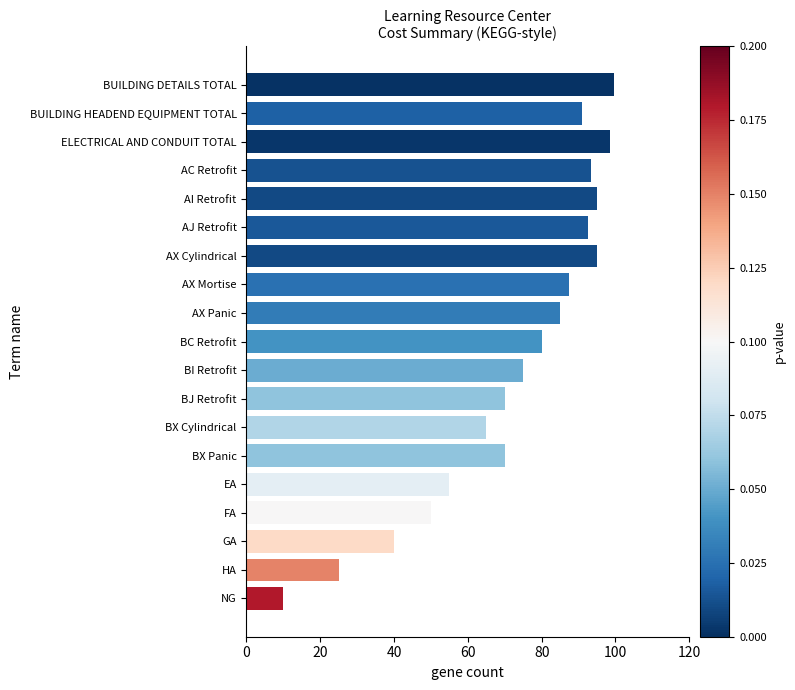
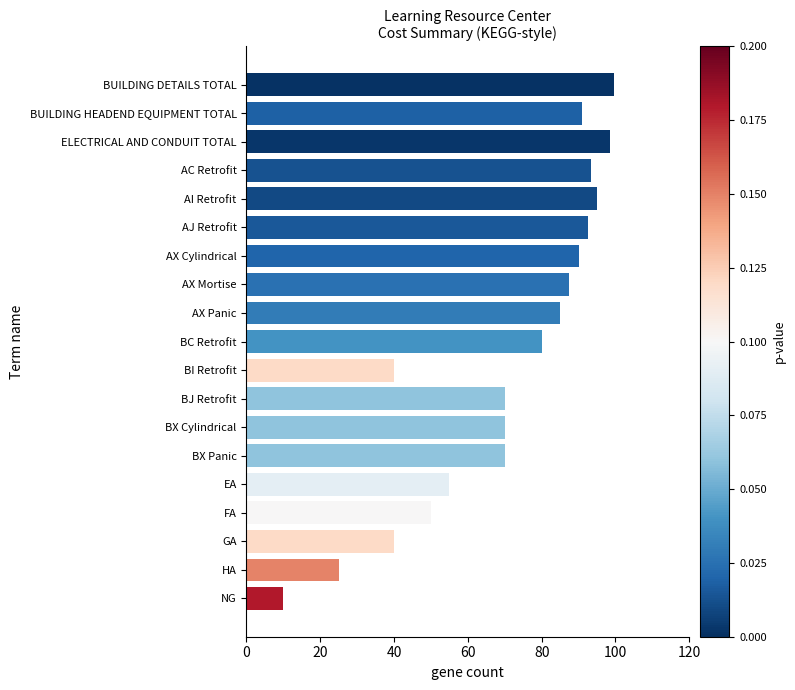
  {
    "BUILDING DETAILS TOTAL": 100,
    "BUILDING HEADEND EQUIPMENT TOTAL": 91,
    "ELECTRICAL AND CONDUIT TOTAL": 99,
    "AC Retrofit": 94,
    "AI Retrofit": 95,
    "AJ Retrofit": 93,
-   "AX Cylindrical": 95,
+   "AX Cylindrical": 90,
    "AX Mortise": 88,
    "AX Panic": 85,
    "BC Retrofit": 80,
-   "BI Retrofit": 75,
+   "BI Retrofit": 40,
    "BJ Retrofit": 70,
-   "BX Cylindrical": 65,
+   "BX Cylindrical": 70,
    "BX Panic": 70,
    "EA": 55,
    "FA": 50,
    "GA": 40,
    "HA": 25,
    "NG": 10
  }
